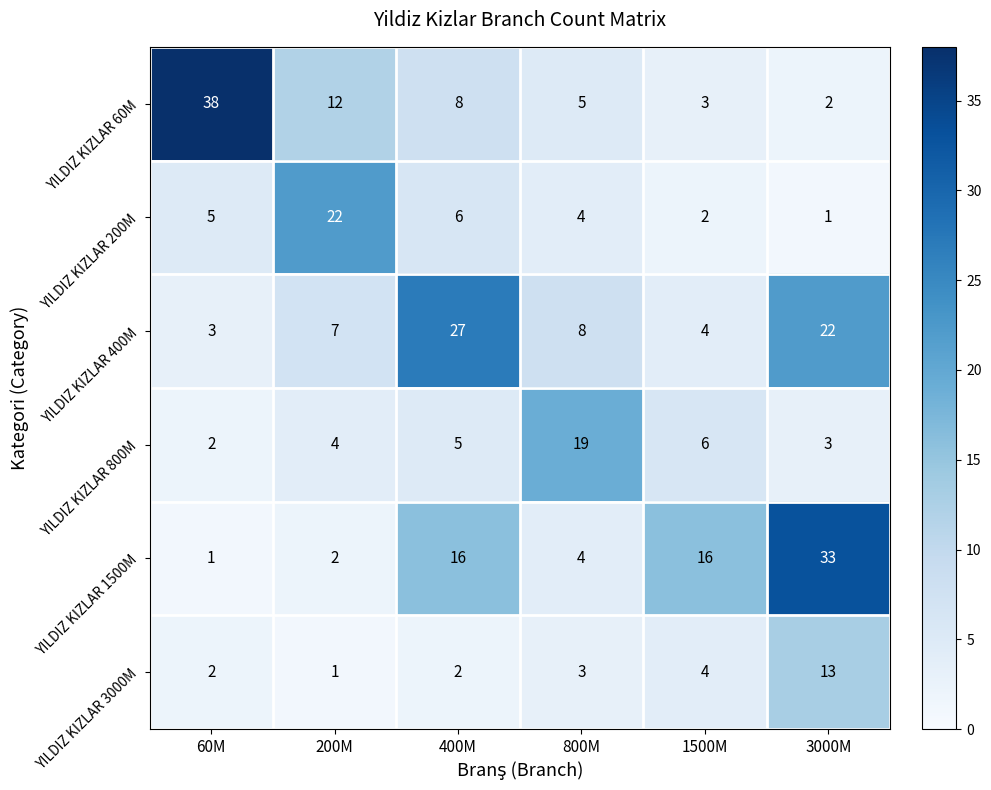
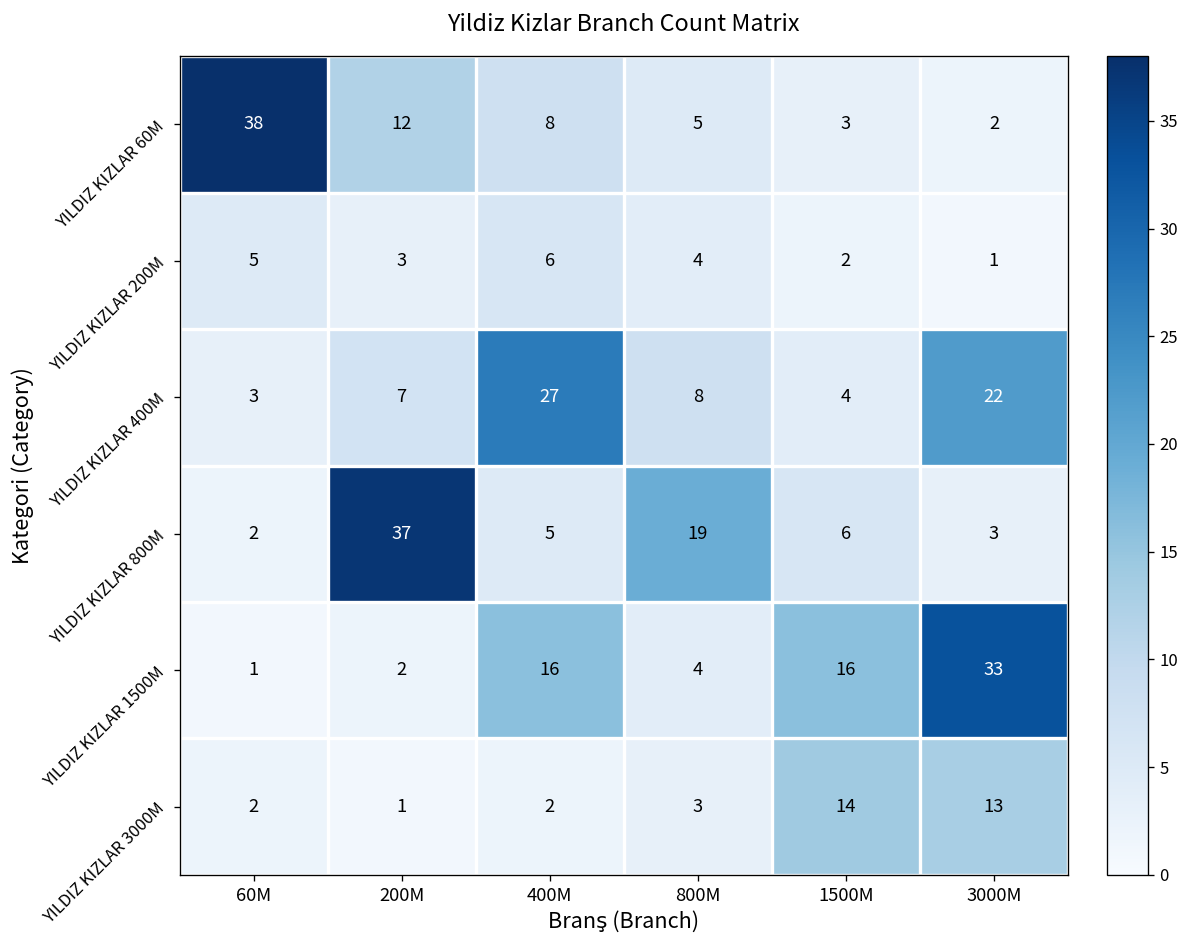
  {
    "YILDIZ KIZLAR 60M": {
      "60M": 38,
      "200M": 12,
      "400M": 8,
      "800M": 5,
      "1500M": 3,
      "3000M": 2
    },
    "YILDIZ KIZLAR 200M": {
      "60M": 5,
-     "200M": 22,
+     "200M": 3,
      "400M": 6,
      "800M": 4,
      "1500M": 2,
      "3000M": 1
    },
    "YILDIZ KIZLAR 400M": {
      "60M": 3,
      "200M": 7,
      "400M": 27,
      "800M": 8,
      "1500M": 4,
      "3000M": 22
    },
    "YILDIZ KIZLAR 800M": {
      "60M": 2,
-     "200M": 4,
+     "200M": 37,
      "400M": 5,
      "800M": 19,
      "1500M": 6,
      "3000M": 3
    },
    "YILDIZ KIZLAR 1500M": {
      "60M": 1,
      "200M": 2,
      "400M": 16,
      "800M": 4,
      "1500M": 16,
      "3000M": 33
    },
    "YILDIZ KIZLAR 3000M": {
      "60M": 2,
      "200M": 1,
      "400M": 2,
      "800M": 3,
-     "1500M": 4,
+     "1500M": 14,
      "3000M": 13
    }
  }
